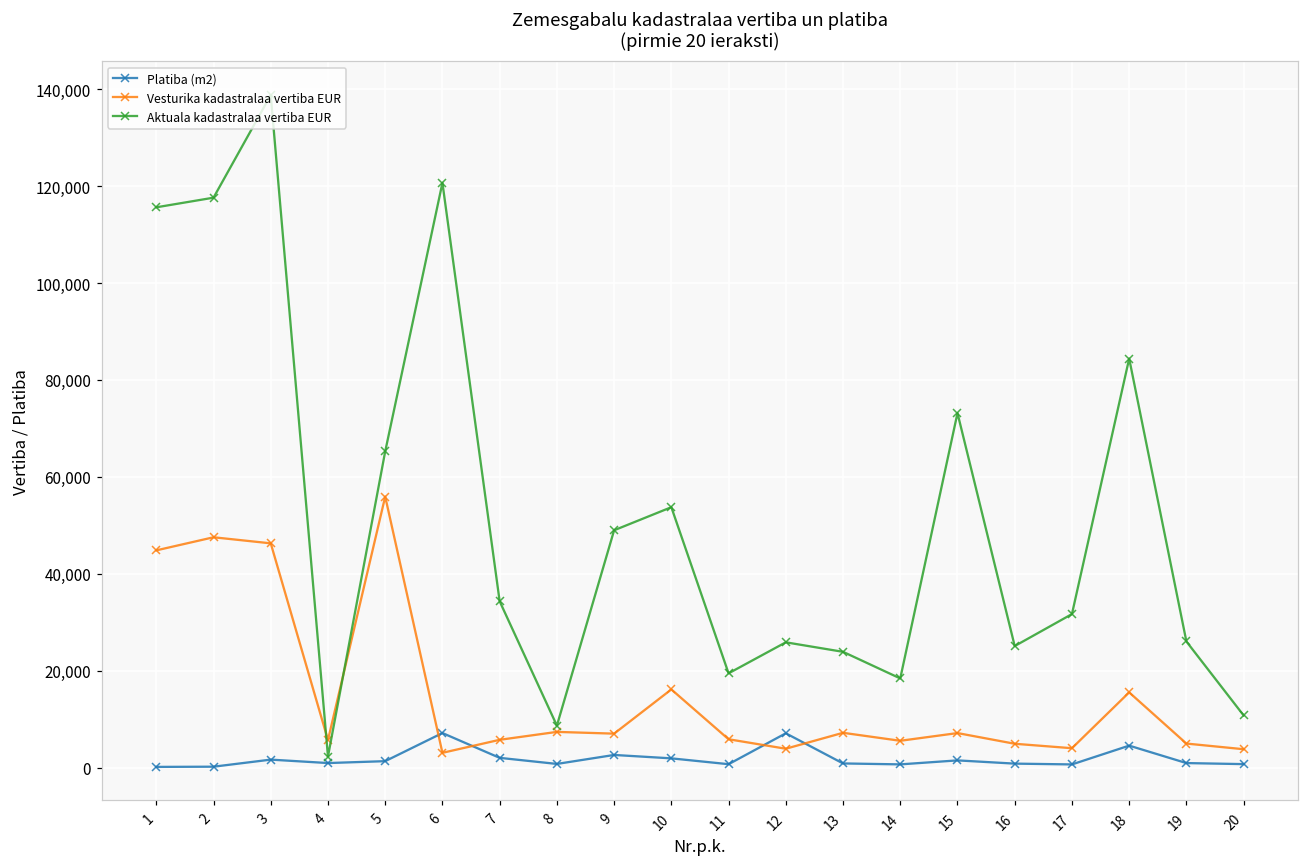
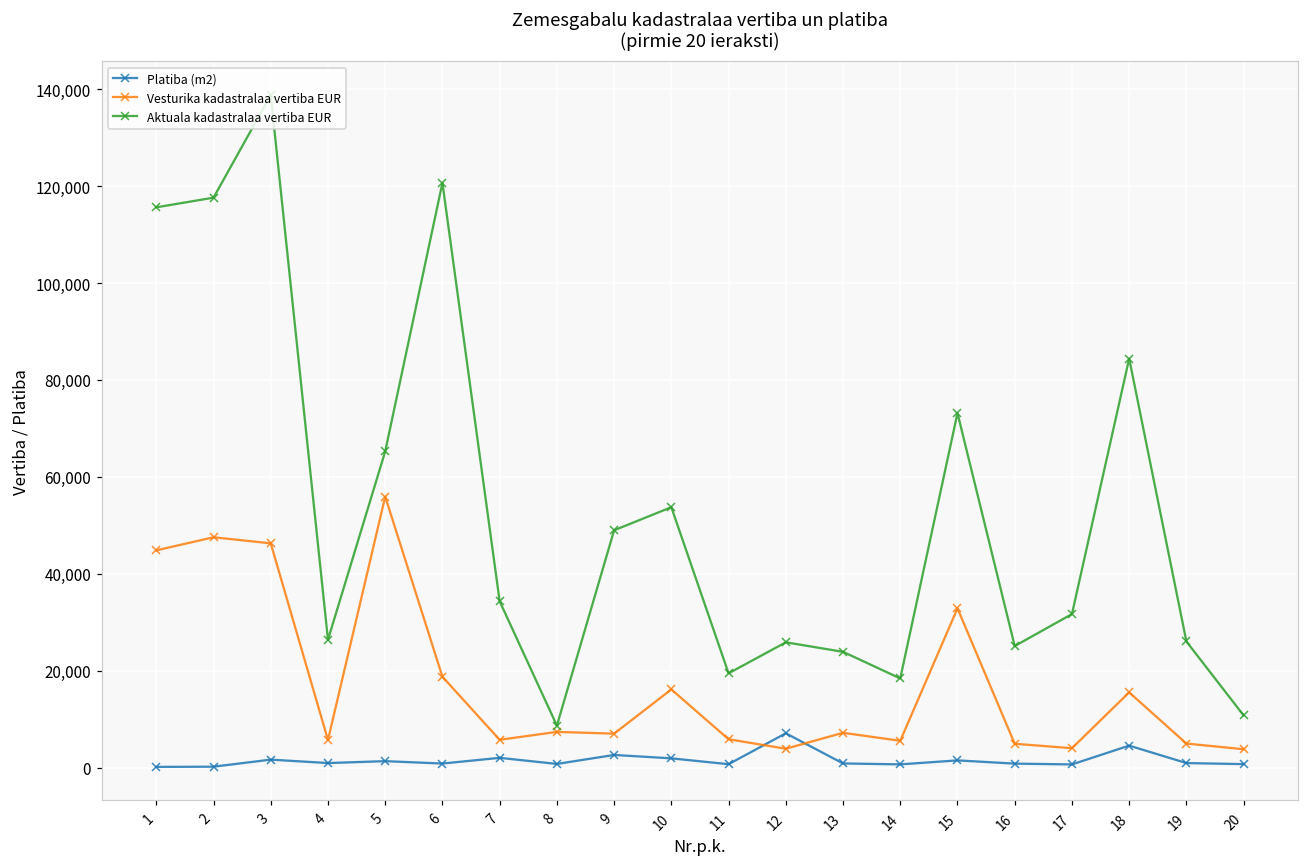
  {
    "Platiba (m2)": {
      "1": "0",
      "2": "0",
      "3": "2,000",
      "4": "1,000",
      "5": "1,000",
-     "6": "7,000",
+     "6": "1,000",
      "7": "2,000",
      "8": "1,000",
      "9": "3,000",
      "10": "2,000",
      "11": "1,000",
      "12": "7,000",
      "13": "1,000",
      "14": "1,000",
      "15": "1,000",
      "16": "1,000",
      "17": "1,000",
      "18": "5,000",
      "19": "1,000",
      "20": "1,000"
    },
    "Vesturika kadastralaa vertiba EUR": {
      "1": "45,000",
      "2": "48,000",
      "3": "46,000",
      "4": "6,000",
      "5": "56,000",
-     "6": "3,000",
+     "6": "19,000",
      "7": "6,000",
      "8": "7,000",
      "9": "7,000",
      "10": "16,000",
      "11": "6,000",
      "12": "4,000",
      "13": "7,000",
      "14": "6,000",
-     "15": "7,000",
+     "15": "33,000",
      "16": "5,000",
      "17": "4,000",
      "18": "16,000",
      "19": "5,000",
      "20": "4,000"
    },
    "Aktuala kadastralaa vertiba EUR": {
      "1": "116,000",
      "2": "118,000",
-     "4": "2,000",
+     "4": "26,000",
      "5": "65,000",
      "6": "121,000",
      "7": "34,000",
      "8": "9,000",
      "9": "49,000",
      "10": "54,000",
      "11": "19,000",
      "12": "26,000",
      "13": "24,000",
      "14": "18,000",
      "15": "73,000",
      "16": "25,000",
      "17": "32,000",
      "18": "84,000",
      "19": "26,000",
      "20": "11,000"
    }
  }
